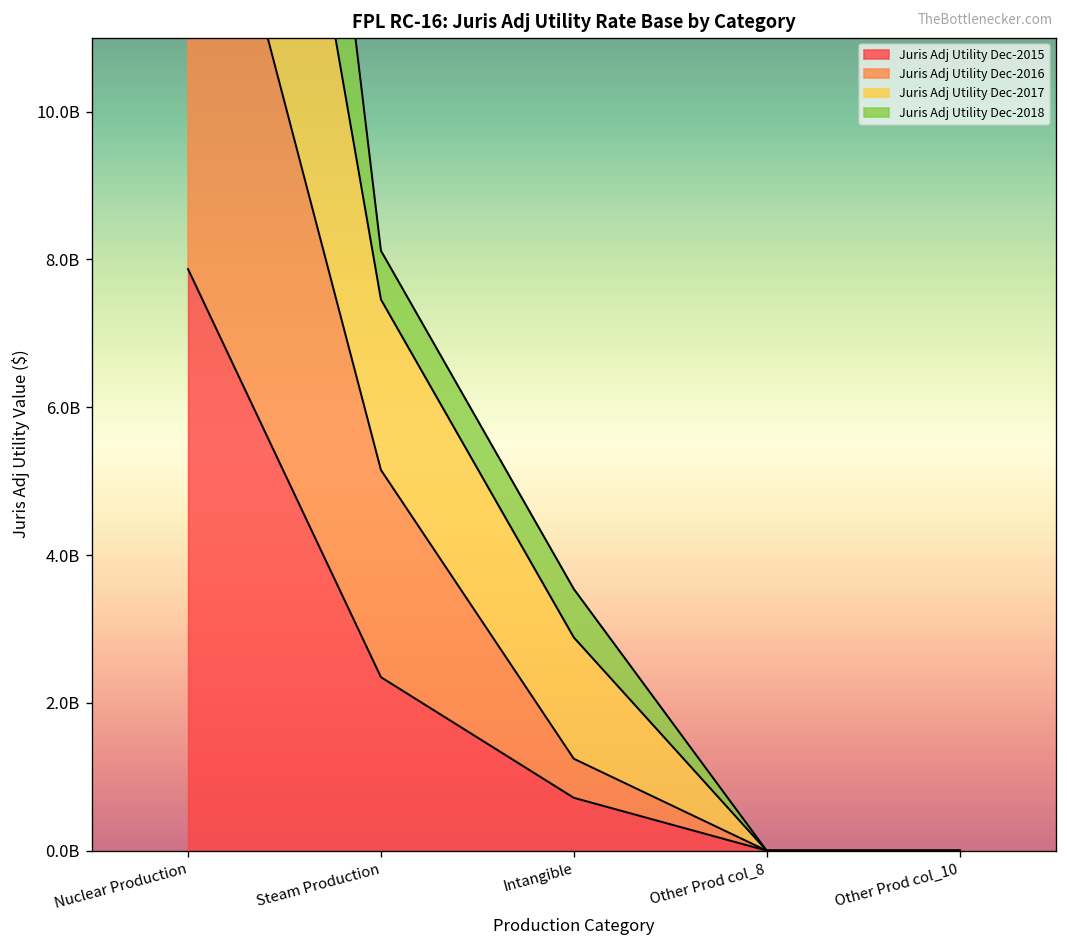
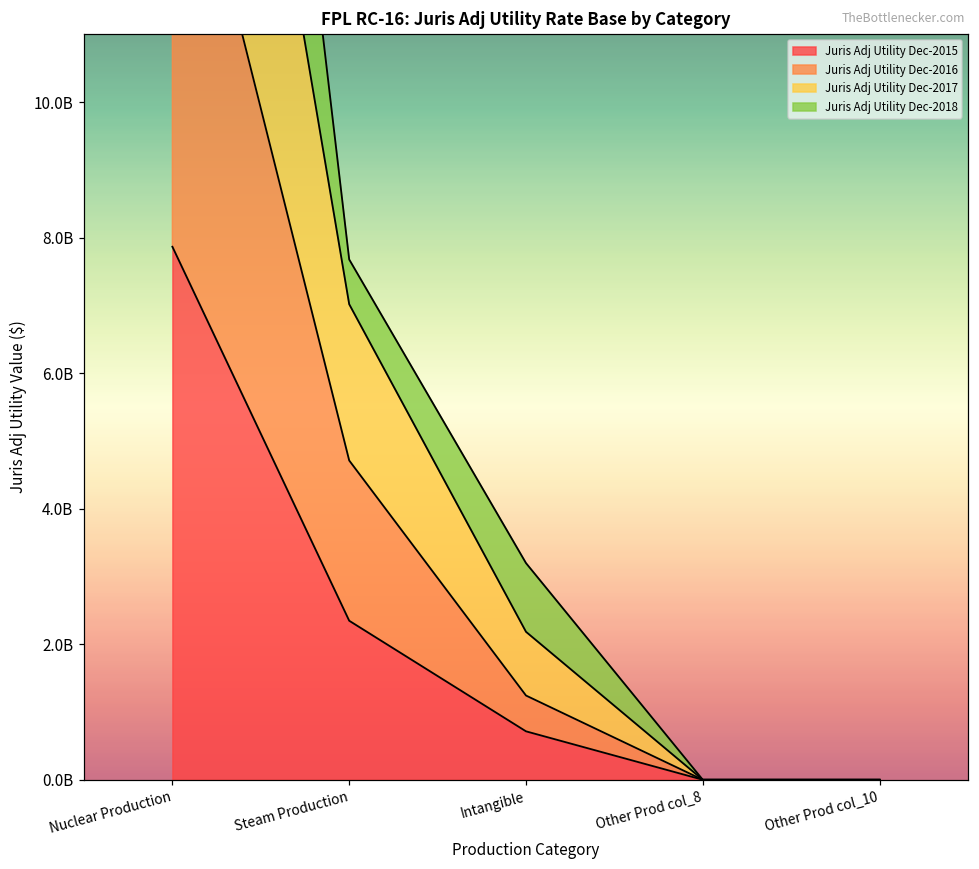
  {
    "Juris Adj Utility Dec-2015": {
      "Nuclear Production": 7900000000,
      "Steam Production": 2300000000,
      "Intangible": 700000000
    },
    "Juris Adj Utility Dec-2016": {
-     "Steam Production": 2800000000,
+     "Steam Production": 2400000000,
      "Intangible": 500000000
    },
    "Juris Adj Utility Dec-2017": {
      "Steam Production": 2300000000,
-     "Intangible": 1600000000
+     "Intangible": 900000000
    },
    "Juris Adj Utility Dec-2018": {
      "Steam Production": 700000000,
-     "Intangible": 700000000
+     "Intangible": 1000000000
    }
  }
